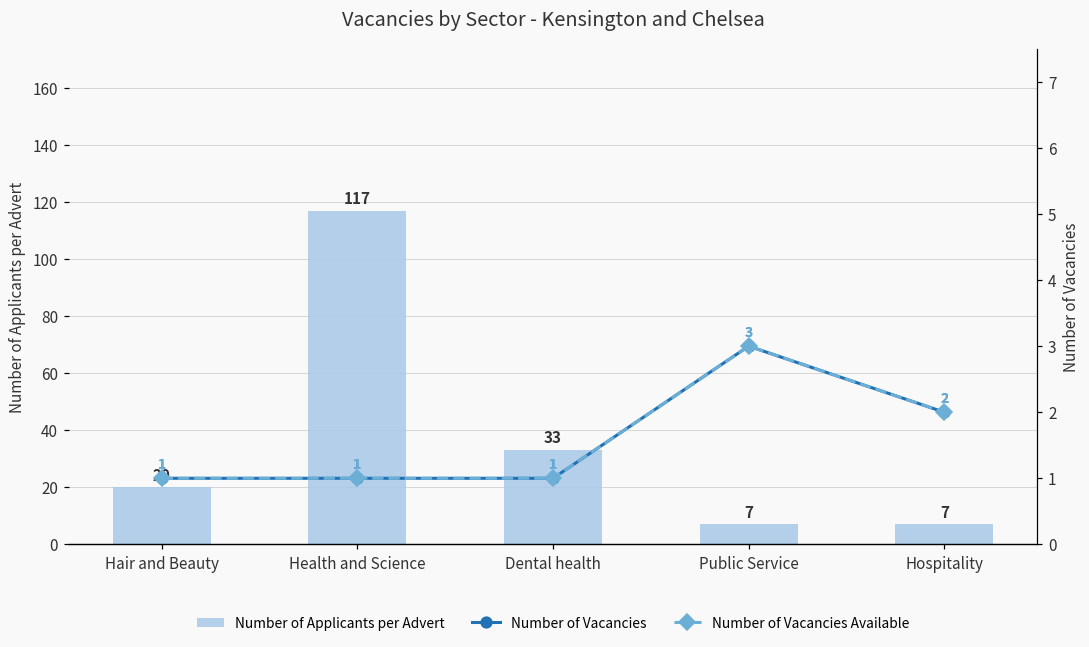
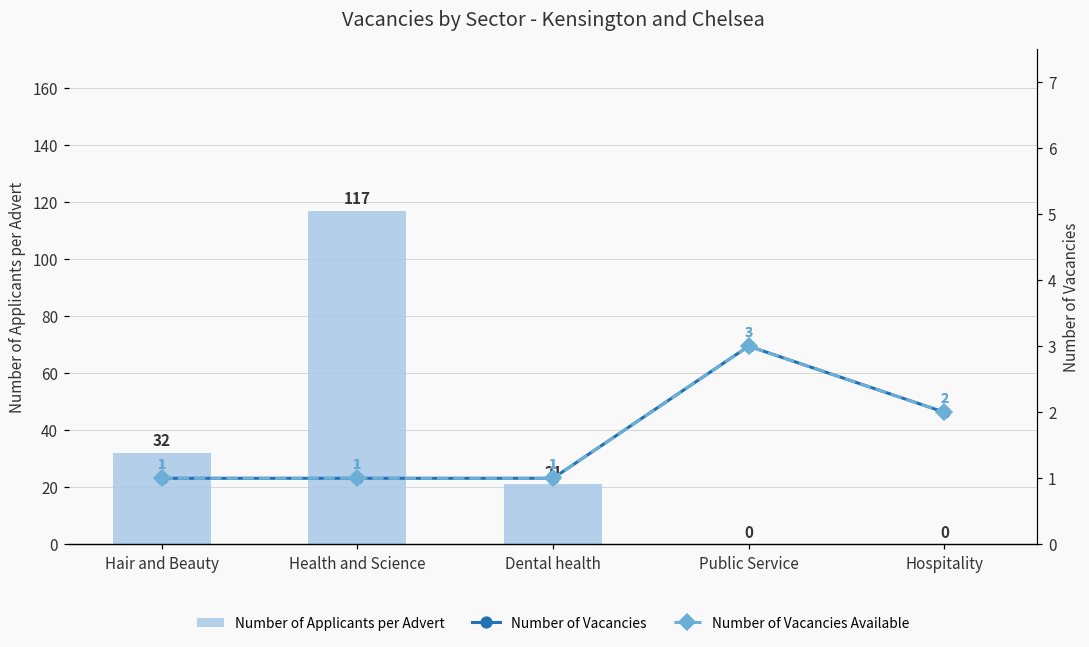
  {
    "Number of Applicants per Advert": {
-     "Hair and Beauty": 20,
+     "Hair and Beauty": 32,
      "Health and Science": 117,
-     "Dental health": 33,
-     "Public Service": 7,
-     "Hospitality": 7
+     "Dental health": 21,
+     "Public Service": 0,
+     "Hospitality": 0
    }
  }
